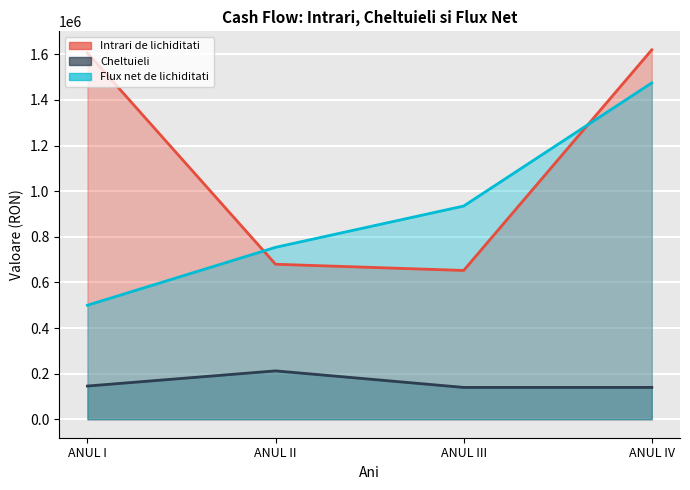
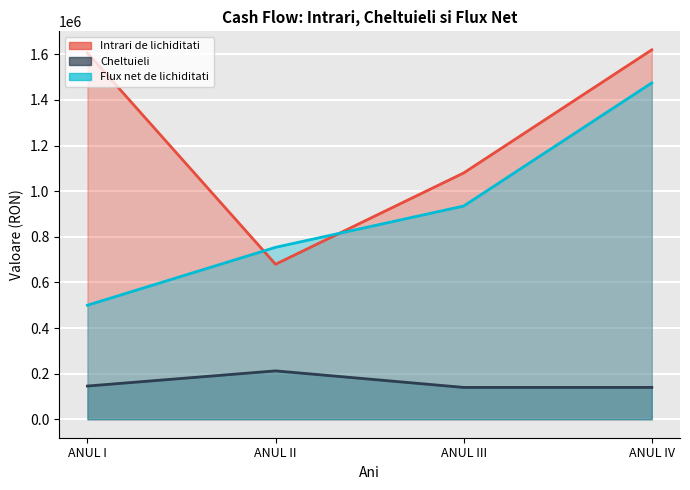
  {
    "Intrari de lichiditati": {
      "ANUL II": 680000,
-     "ANUL III": 650000,
+     "ANUL III": 1080000,
      "ANUL IV": 1620000
    },
    "Cheltuieli": {
      "ANUL I": 150000,
      "ANUL II": 210000,
      "ANUL III": 140000,
      "ANUL IV": 140000
    },
    "Flux net de lichiditati": {
      "ANUL I": 500000,
      "ANUL II": 750000,
      "ANUL III": 930000,
      "ANUL IV": 1470000
    }
  }
